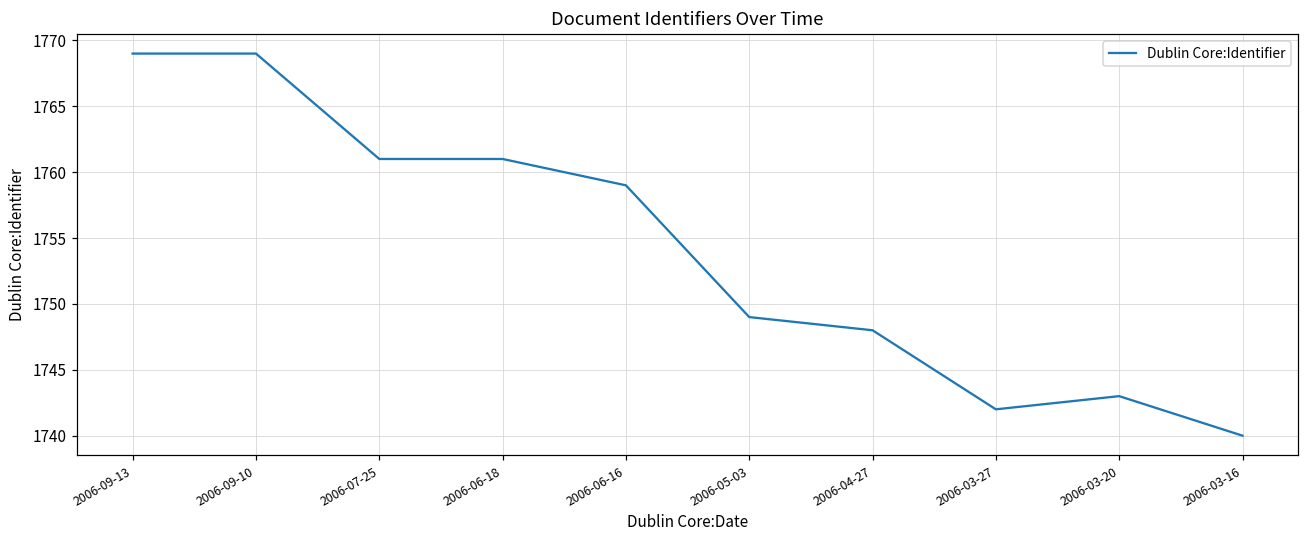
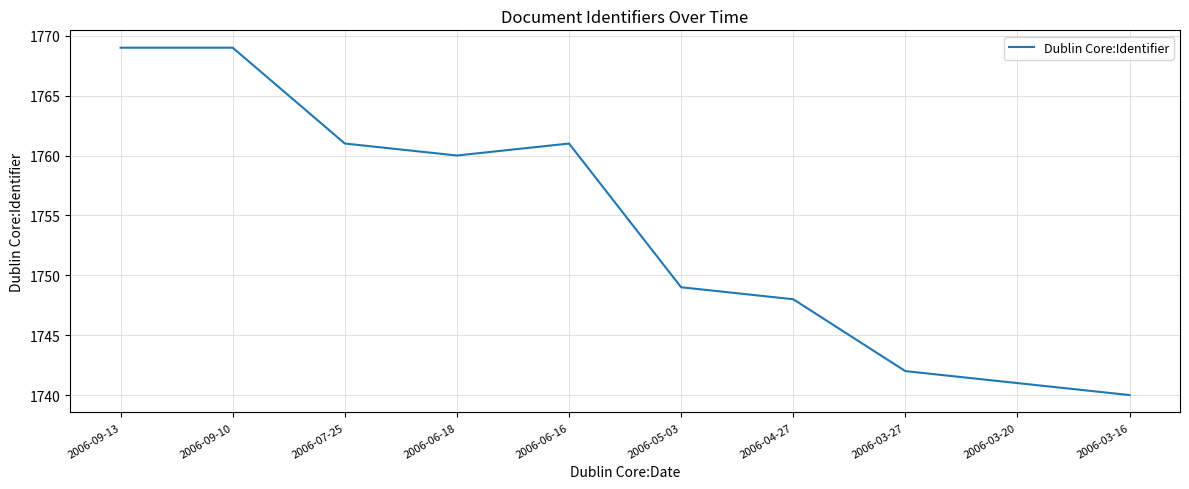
  {
    "2006-09-13": 1769,
    "2006-09-10": 1769,
    "2006-07-25": 1761,
-   "2006-06-18": 1761,
-   "2006-06-16": 1759,
+   "2006-06-18": 1760,
+   "2006-06-16": 1761,
    "2006-05-03": 1749,
    "2006-04-27": 1748,
    "2006-03-27": 1742,
-   "2006-03-20": 1743,
+   "2006-03-20": 1741,
    "2006-03-16": 1740
  }
